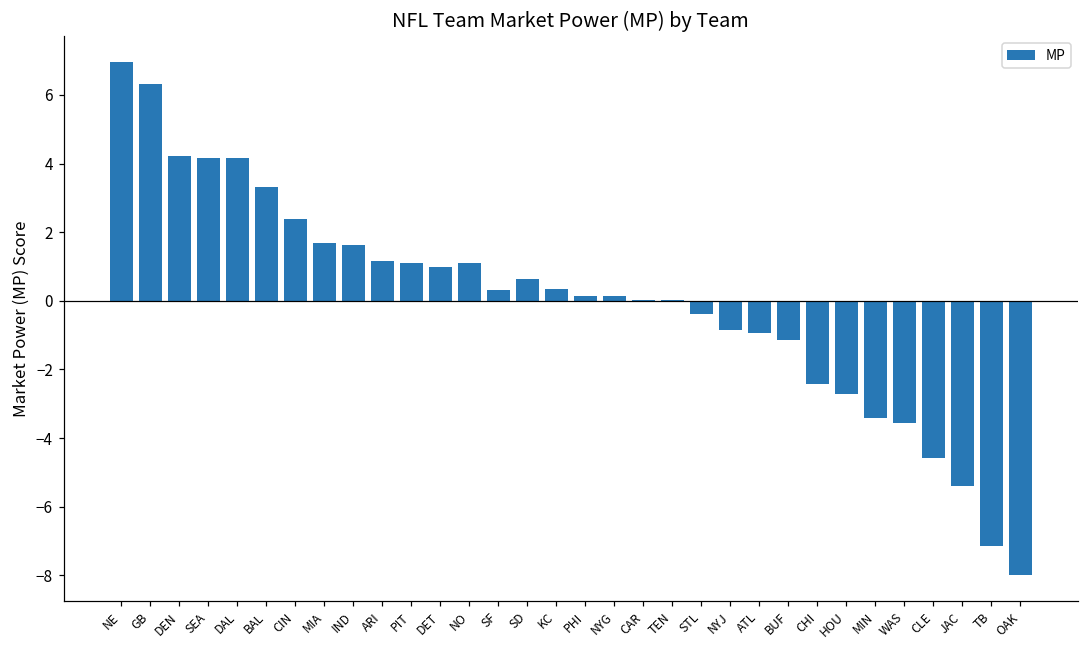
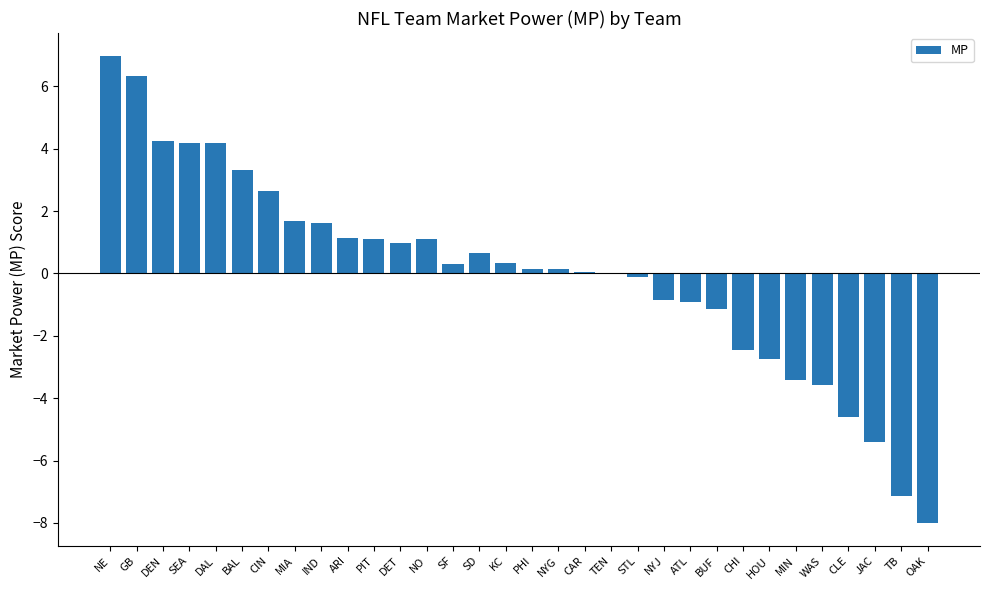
  {
    "NE": 7.0,
    "GB": 6.3,
    "DEN": 4.2,
    "SEA": 4.2,
    "DAL": 4.2,
    "BAL": 3.3,
-   "CIN": 2.4,
+   "CIN": 2.7,
    "MIA": 1.7,
    "IND": 1.6,
    "ARI": 1.2,
    "PIT": 1.1,
    "DET": 1.0,
    "NO": 1.1,
    "SF": 0.3,
    "SD": 0.6,
    "KC": 0.3,
    "PHI": 0.2,
    "NYG": 0.1,
-   "STL": -0.4,
+   "STL": -0.1,
    "NYJ": -0.9,
    "ATL": -0.9,
    "BUF": -1.2,
    "CHI": -2.4,
    "HOU": -2.7,
    "MIN": -3.4,
    "WAS": -3.6,
    "CLE": -4.6,
    "JAC": -5.4,
    "TB": -7.2,
    "OAK": -8.0
  }
